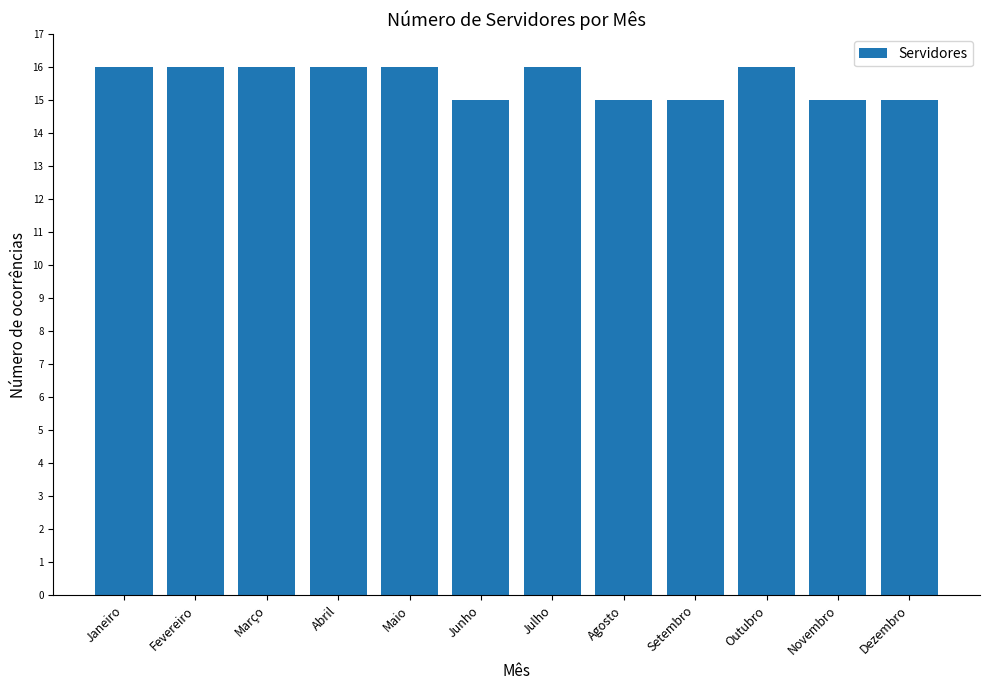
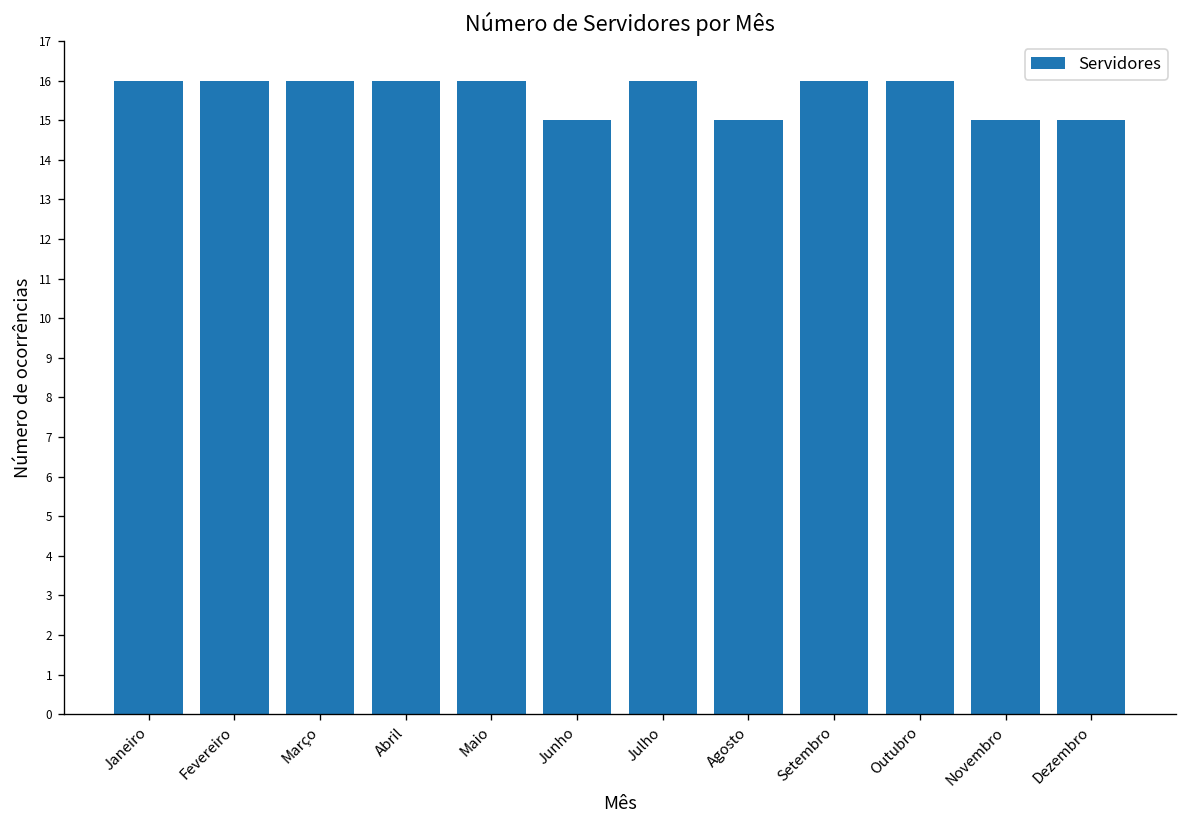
  {
    "Janeiro": 16,
    "Fevereiro": 16,
    "Março": 16,
    "Abril": 16,
    "Maio": 16,
    "Junho": 15,
    "Julho": 16,
    "Agosto": 15,
-   "Setembro": 15,
+   "Setembro": 16,
    "Outubro": 16,
    "Novembro": 15,
    "Dezembro": 15
  }
